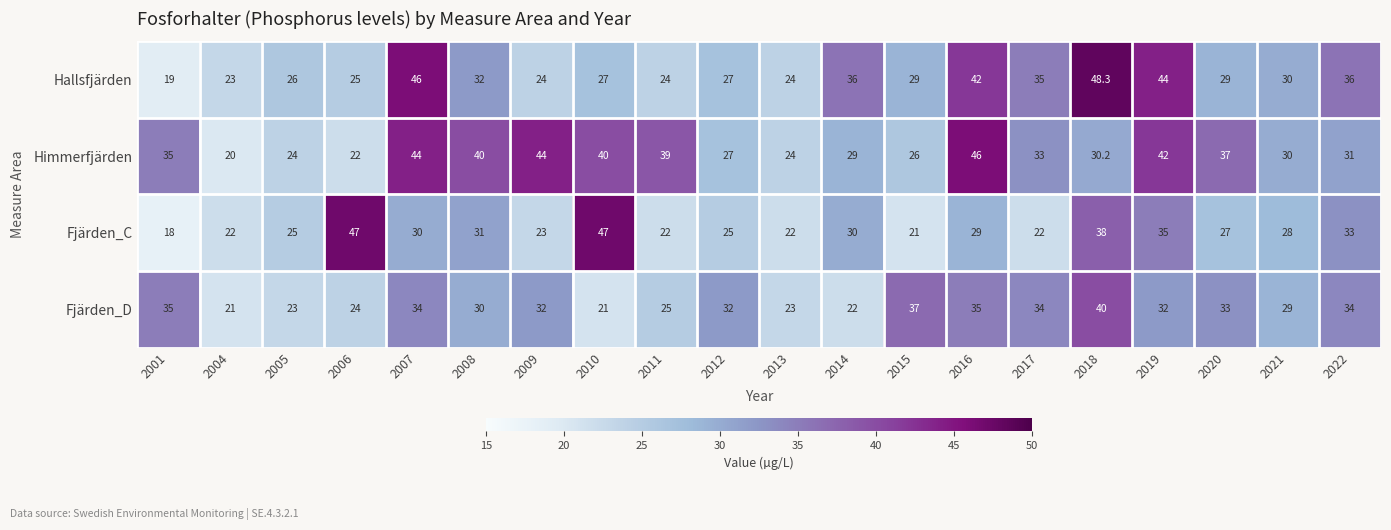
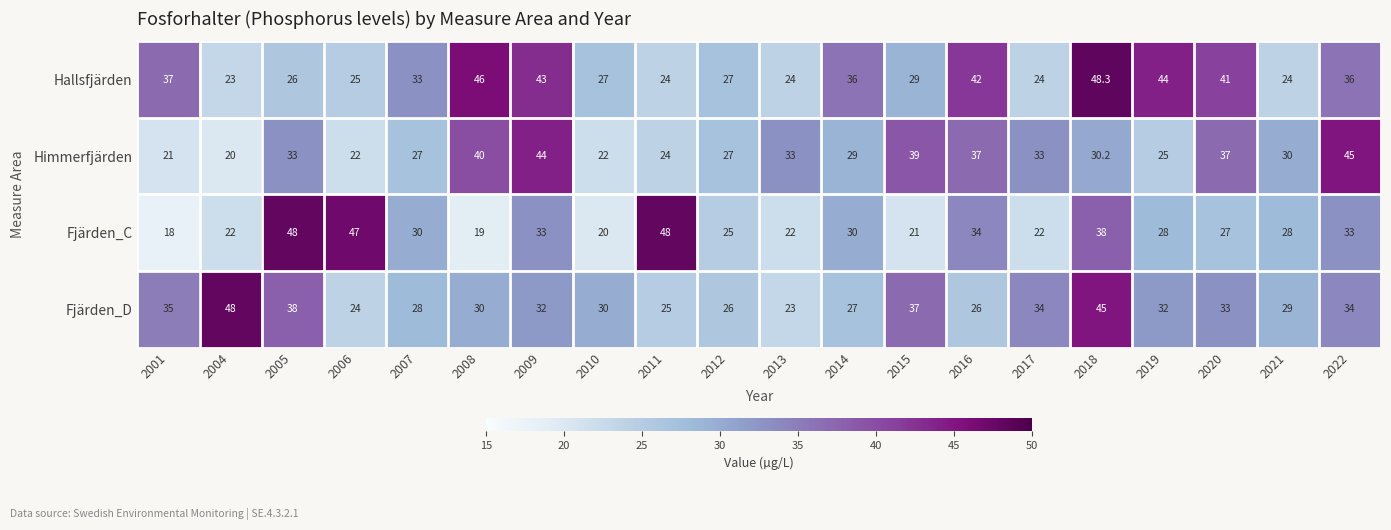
  {
    "Hallsfjärden": {
-     "2001": 19,
+     "2001": 37,
      "2004": 23,
      "2005": 26,
      "2006": 25,
-     "2007": 46,
-     "2008": 32,
-     "2009": 24,
+     "2007": 33,
+     "2008": 46,
+     "2009": 43,
      "2010": 27,
      "2011": 24,
      "2012": 27,
      "2013": 24,
      "2014": 36,
      "2015": 29,
      "2016": 42,
-     "2017": 35,
+     "2017": 24,
      "2018": 48.3,
      "2019": 44,
-     "2020": 29,
-     "2021": 30,
+     "2020": 41,
+     "2021": 24,
      "2022": 36
    },
    "Himmerfjärden": {
-     "2001": 35,
+     "2001": 21,
      "2004": 20,
-     "2005": 24,
+     "2005": 33,
      "2006": 22,
-     "2007": 44,
+     "2007": 27,
      "2008": 40,
      "2009": 44,
-     "2010": 40,
-     "2011": 39,
+     "2010": 22,
+     "2011": 24,
      "2012": 27,
-     "2013": 24,
+     "2013": 33,
      "2014": 29,
-     "2015": 26,
-     "2016": 46,
+     "2015": 39,
+     "2016": 37,
      "2017": 33,
      "2018": 30.2,
-     "2019": 42,
+     "2019": 25,
      "2020": 37,
      "2021": 30,
-     "2022": 31
+     "2022": 45
    },
    "Fjärden_C": {
      "2001": 18,
      "2004": 22,
-     "2005": 25,
+     "2005": 48,
      "2006": 47,
      "2007": 30,
-     "2008": 31,
-     "2009": 23,
-     "2010": 47,
-     "2011": 22,
+     "2008": 19,
+     "2009": 33,
+     "2010": 20,
+     "2011": 48,
      "2012": 25,
      "2013": 22,
      "2014": 30,
      "2015": 21,
-     "2016": 29,
+     "2016": 34,
      "2017": 22,
      "2018": 38,
-     "2019": 35,
+     "2019": 28,
      "2020": 27,
      "2021": 28,
      "2022": 33
    },
    "Fjärden_D": {
      "2001": 35,
-     "2004": 21,
-     "2005": 23,
+     "2004": 48,
+     "2005": 38,
      "2006": 24,
-     "2007": 34,
+     "2007": 28,
      "2008": 30,
      "2009": 32,
-     "2010": 21,
+     "2010": 30,
      "2011": 25,
-     "2012": 32,
+     "2012": 26,
      "2013": 23,
-     "2014": 22,
+     "2014": 27,
      "2015": 37,
-     "2016": 35,
+     "2016": 26,
      "2017": 34,
-     "2018": 40,
+     "2018": 45,
      "2019": 32,
      "2020": 33,
      "2021": 29,
      "2022": 34
    }
  }
